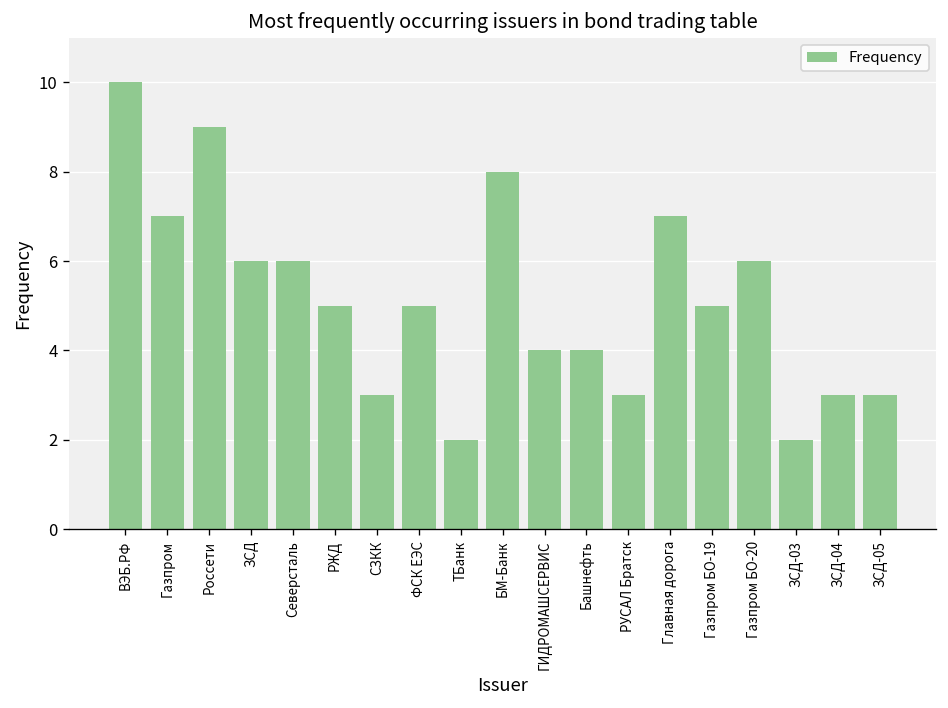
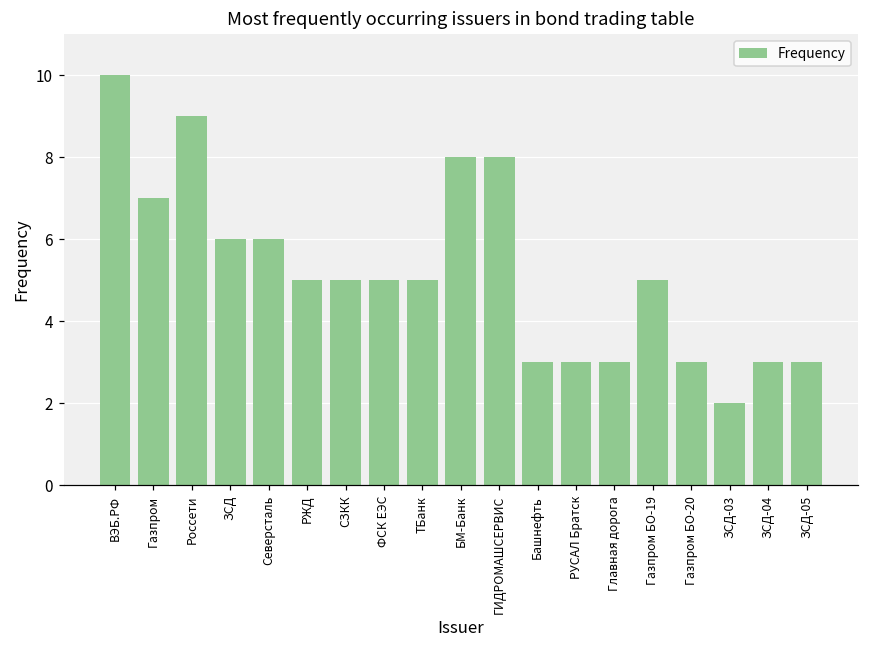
  {
    "ВЭБ.РФ": 10,
    "Газпром": 7,
    "Россети": 9,
    "ЗСД": 6,
    "Северсталь": 6,
    "РЖД": 5,
-   "СЗКК": 3,
+   "СЗКК": 5,
    "ФСК ЕЭС": 5,
-   "ТБанк": 2,
+   "ТБанк": 5,
    "БМ-Банк": 8,
-   "ГИДРОМАШСЕРВИС": 4,
-   "Башнефть": 4,
+   "ГИДРОМАШСЕРВИС": 8,
+   "Башнефть": 3,
    "РУСАЛ Братск": 3,
-   "Главная дорога": 7,
+   "Главная дорога": 3,
    "Газпром БО-19": 5,
-   "Газпром БО-20": 6,
+   "Газпром БО-20": 3,
    "ЗСД-03": 2,
    "ЗСД-04": 3,
    "ЗСД-05": 3
  }
